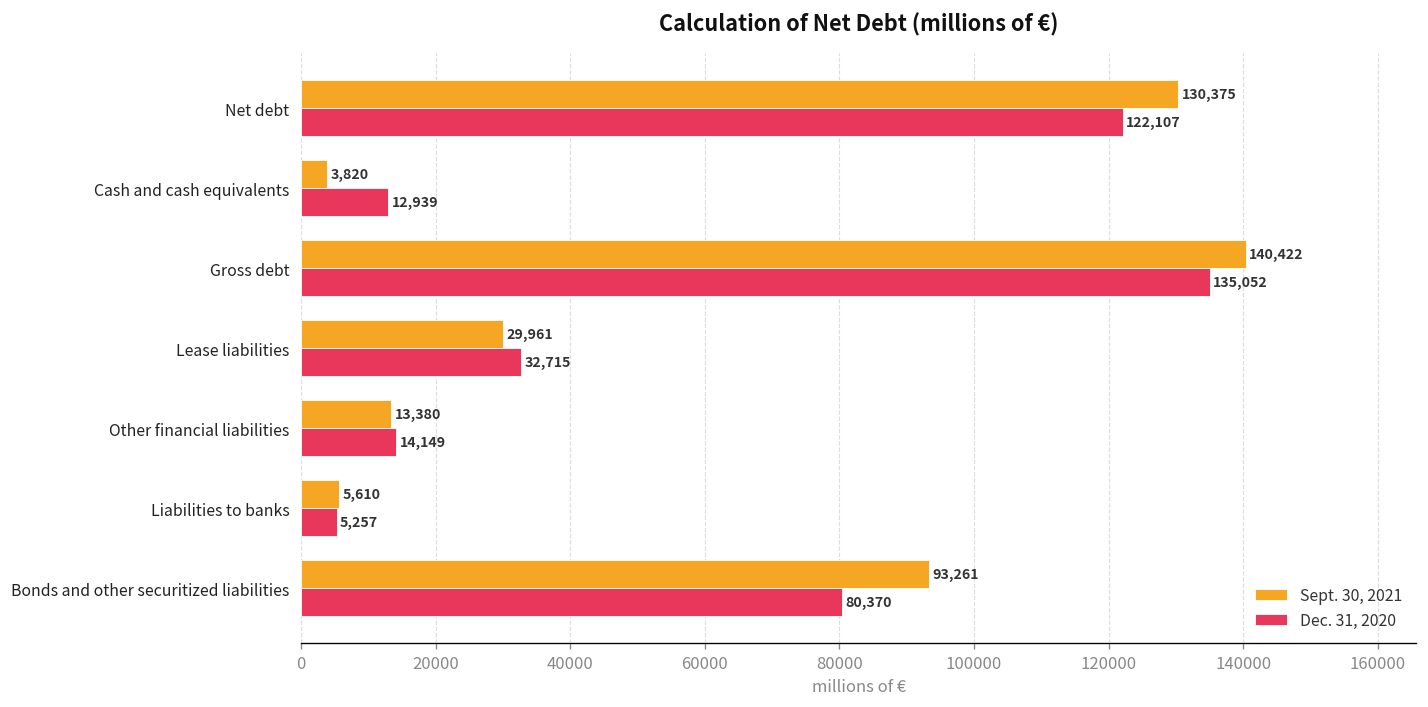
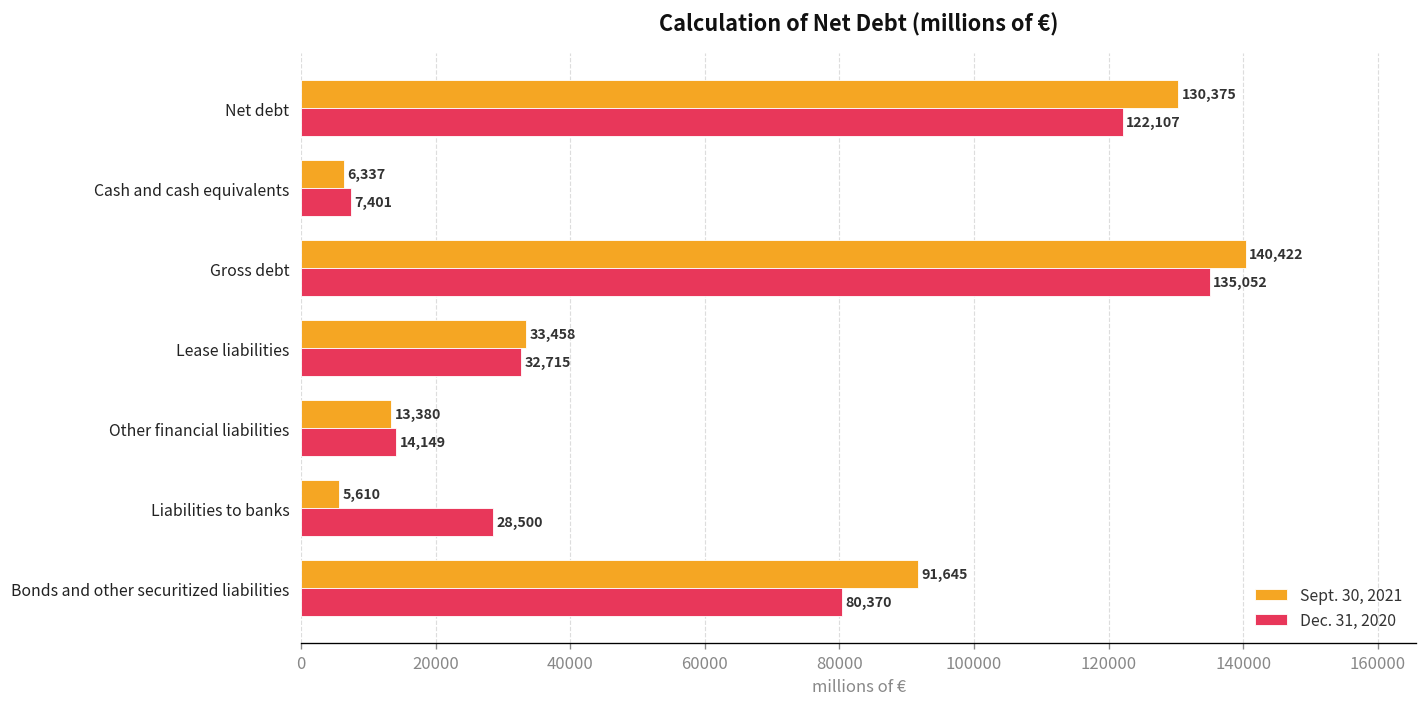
  {
    "Sept. 30, 2021": {
      "Net debt": "130,375",
-     "Cash and cash equivalents": "3,820",
+     "Cash and cash equivalents": "6,337",
      "Gross debt": "140,422",
-     "Lease liabilities": "29,961",
+     "Lease liabilities": "33,458",
      "Other financial liabilities": "13,380",
      "Liabilities to banks": "5,610",
-     "Bonds and other securitized liabilities": "93,261"
+     "Bonds and other securitized liabilities": "91,645"
    },
    "Dec. 31, 2020": {
      "Net debt": "122,107",
-     "Cash and cash equivalents": "12,939",
+     "Cash and cash equivalents": "7,401",
      "Gross debt": "135,052",
      "Lease liabilities": "32,715",
      "Other financial liabilities": "14,149",
-     "Liabilities to banks": "5,257",
+     "Liabilities to banks": "28,500",
      "Bonds and other securitized liabilities": "80,370"
    }
  }
